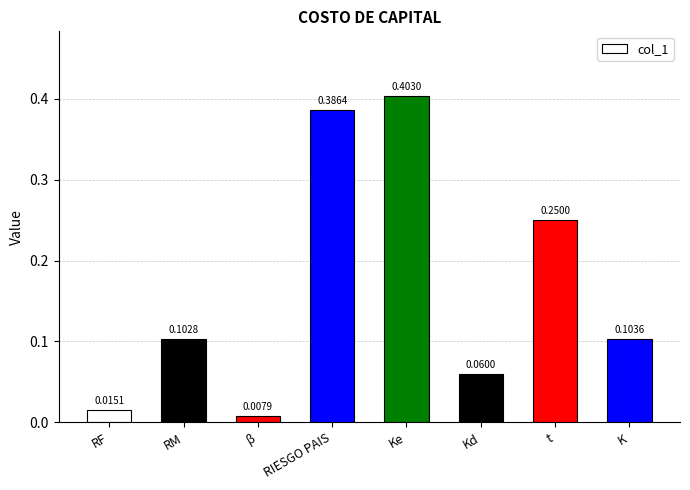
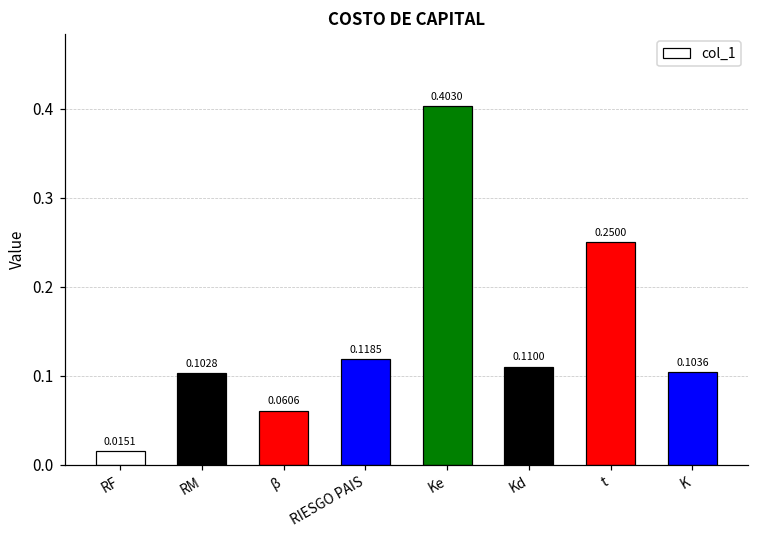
  {
    "RF": 0.0151,
    "RM": 0.1028,
-   "β": 0.0079,
-   "RIESGO PAIS": 0.3864,
+   "β": 0.0606,
+   "RIESGO PAIS": 0.1185,
    "Ke": 0.4030,
-   "Kd": 0.0600,
+   "Kd": 0.1100,
    "t": 0.2500,
    "K": 0.1036
  }
